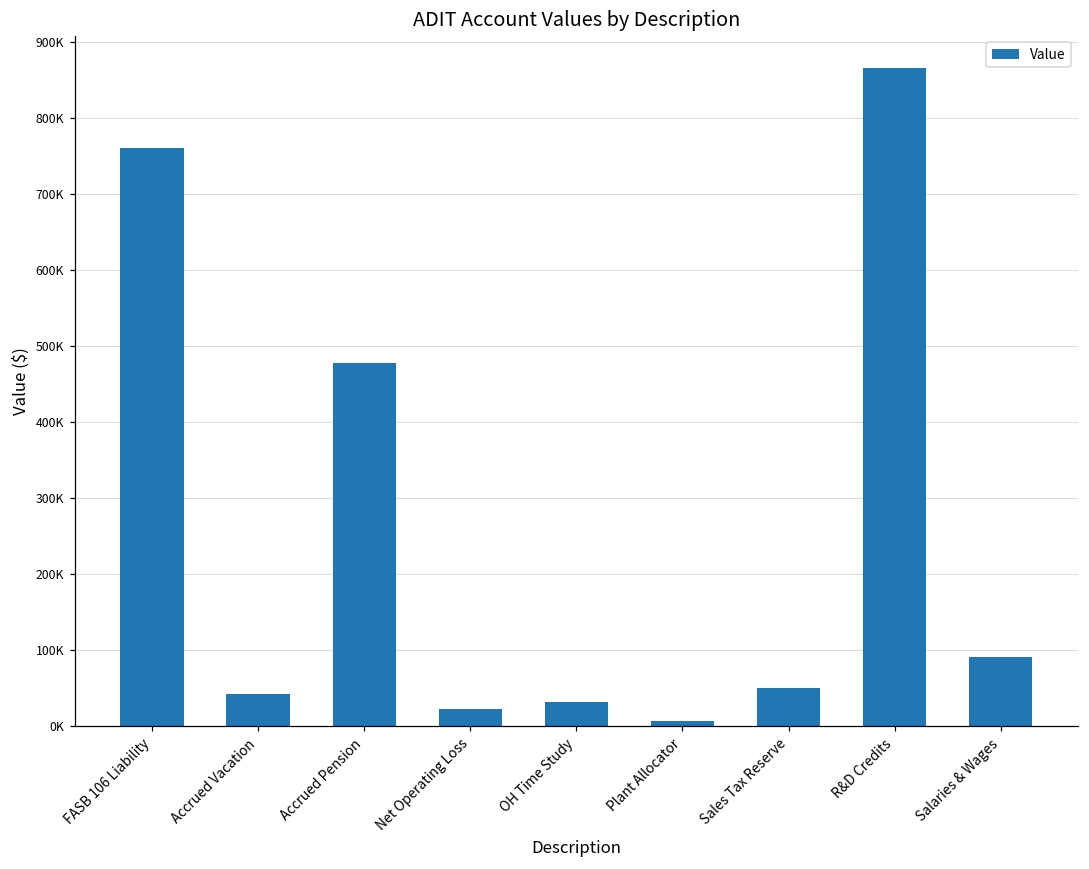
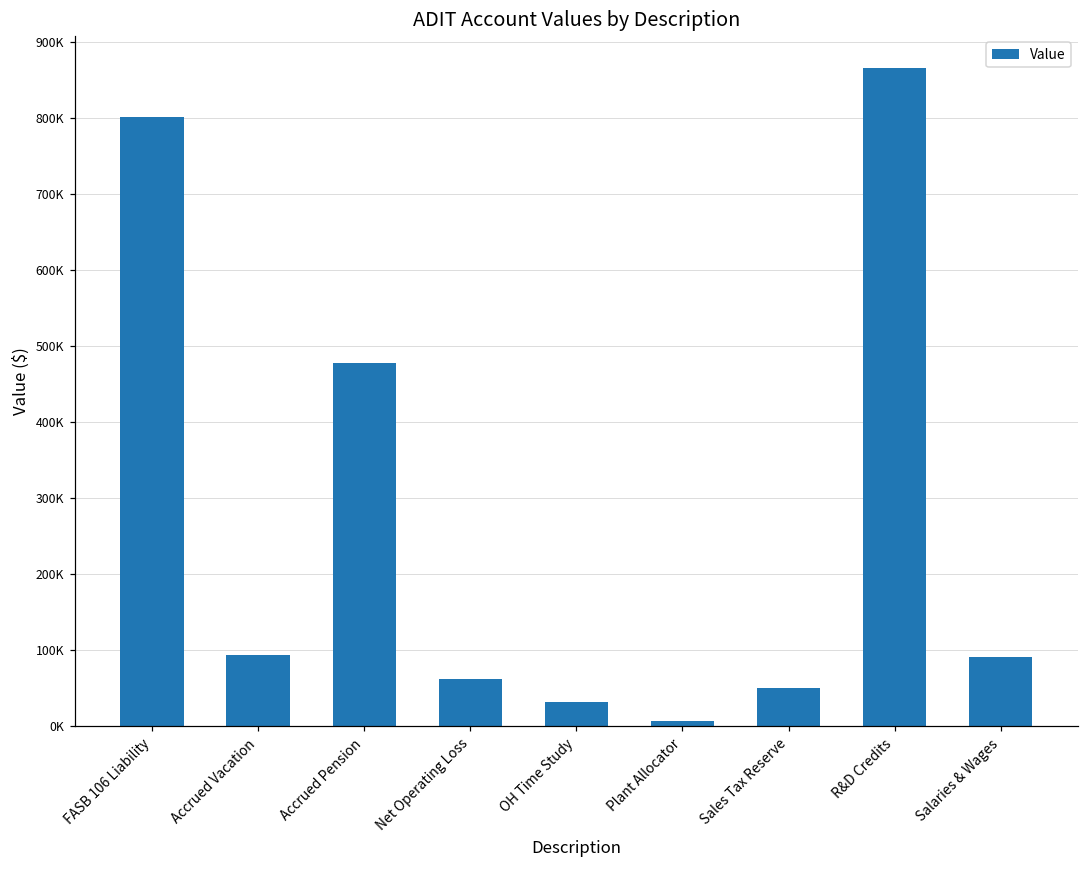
  {
-   "FASB 106 Liability": 760000,
-   "Accrued Vacation": 40000,
+   "FASB 106 Liability": 800000,
+   "Accrued Vacation": 90000,
    "Accrued Pension": 480000,
-   "Net Operating Loss": 20000,
+   "Net Operating Loss": 60000,
    "OH Time Study": 30000,
    "Plant Allocator": 10000,
    "Sales Tax Reserve": 50000,
    "R&D Credits": 860000,
    "Salaries & Wages": 90000
  }
